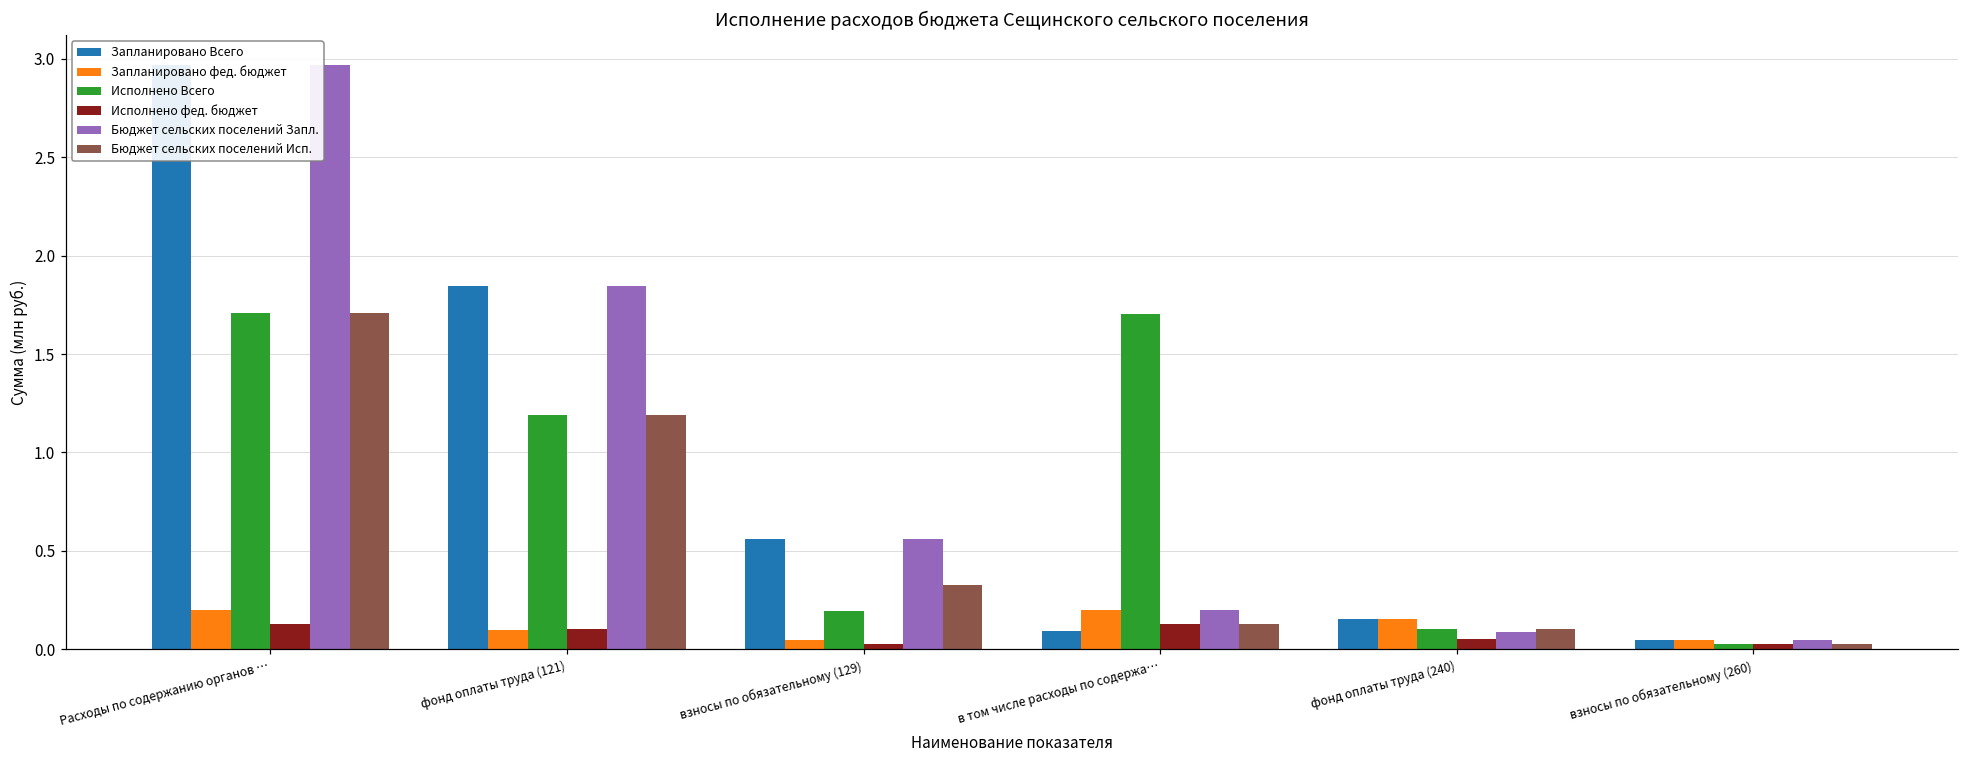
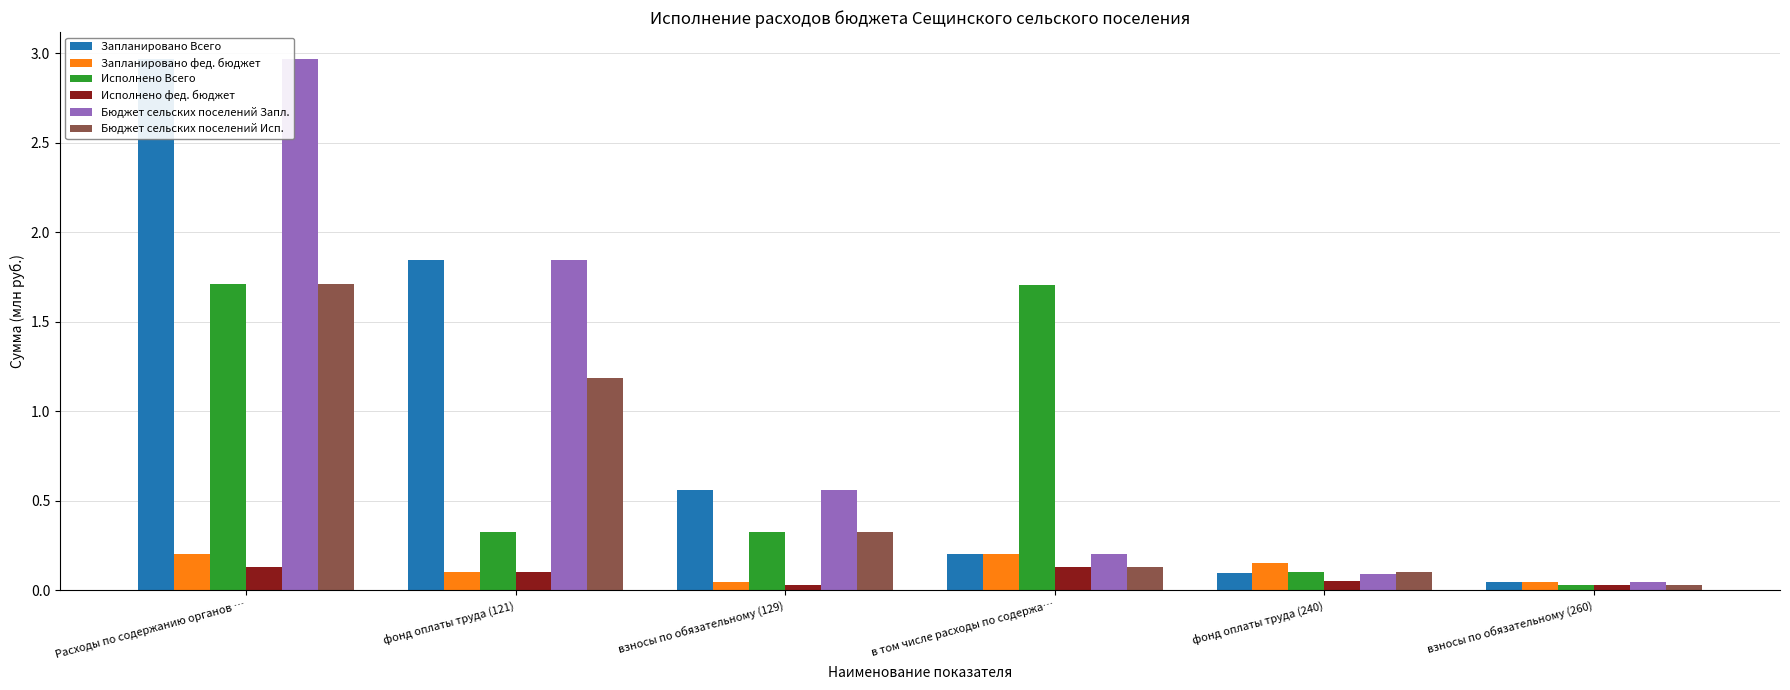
  {
    "Запланировано Всего": {
      "фонд оплаты труда (121)": 1.85,
      "взносы по обязательному (129)": 0.56,
-     "в том числе расходы по содержа…": 0.10,
-     "фонд оплаты труда (240)": 0.16,
+     "в том числе расходы по содержа…": 0.20,
+     "фонд оплаты труда (240)": 0.10,
      "взносы по обязательному (260)": 0.05
    },
    "Запланировано фед. бюджет": {
      "Расходы по содержанию органов …": 0.20,
      "фонд оплаты труда (121)": 0.10,
      "взносы по обязательному (129)": 0.05,
      "в том числе расходы по содержа…": 0.20,
      "фонд оплаты труда (240)": 0.16,
      "взносы по обязательному (260)": 0.05
    },
    "Исполнено Всего": {
      "Расходы по содержанию органов …": 1.71,
-     "фонд оплаты труда (121)": 1.19,
-     "взносы по обязательному (129)": 0.20,
+     "фонд оплаты труда (121)": 0.32,
+     "взносы по обязательному (129)": 0.33,
      "в том числе расходы по содержа…": 1.70,
      "фонд оплаты труда (240)": 0.10,
      "взносы по обязательному (260)": 0.03
    },
    "Исполнено фед. бюджет": {
      "Расходы по содержанию органов …": 0.13,
      "фонд оплаты труда (121)": 0.10,
      "взносы по обязательному (129)": 0.03,
      "в том числе расходы по содержа…": 0.13,
      "фонд оплаты труда (240)": 0.05,
      "взносы по обязательному (260)": 0.03
    },
    "Бюджет сельских поселений Запл.": {
      "Расходы по содержанию органов …": 2.97,
      "фонд оплаты труда (121)": 1.85,
      "взносы по обязательному (129)": 0.56,
      "в том числе расходы по содержа…": 0.20,
      "фонд оплаты труда (240)": 0.09,
      "взносы по обязательному (260)": 0.05
    },
    "Бюджет сельских поселений Исп.": {
      "Расходы по содержанию органов …": 1.71,
      "фонд оплаты труда (121)": 1.19,
      "взносы по обязательному (129)": 0.33,
      "в том числе расходы по содержа…": 0.13,
      "фонд оплаты труда (240)": 0.10,
      "взносы по обязательному (260)": 0.03
    }
  }
